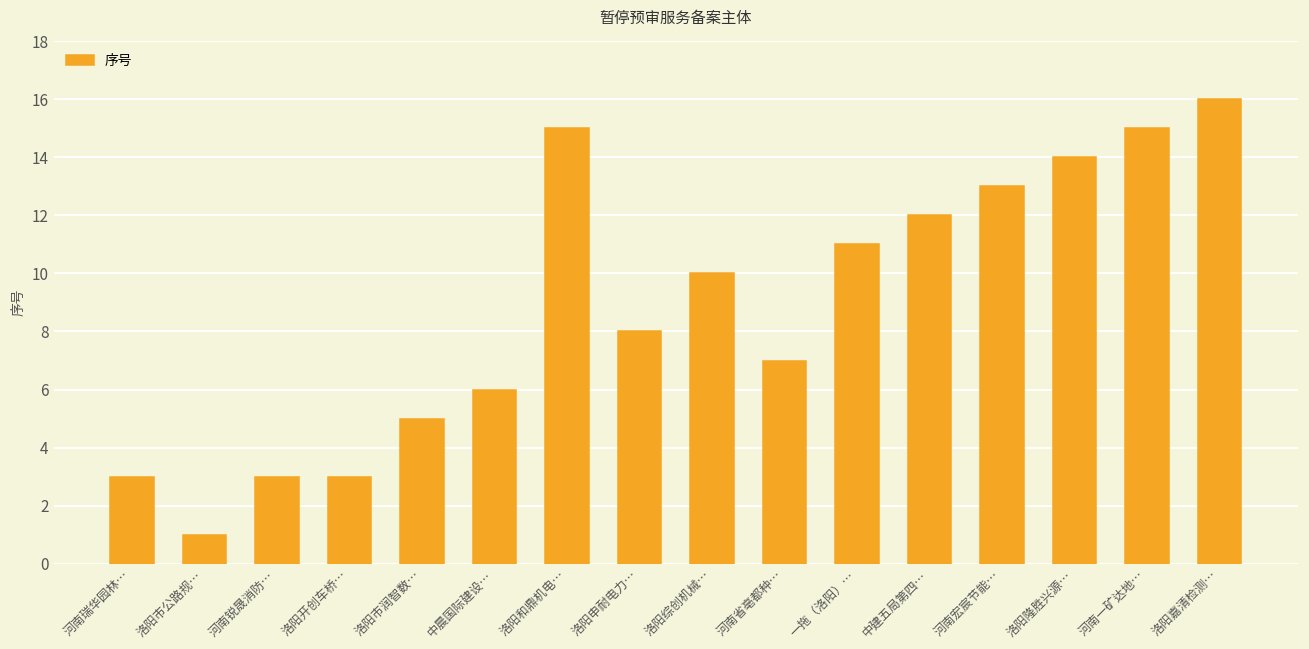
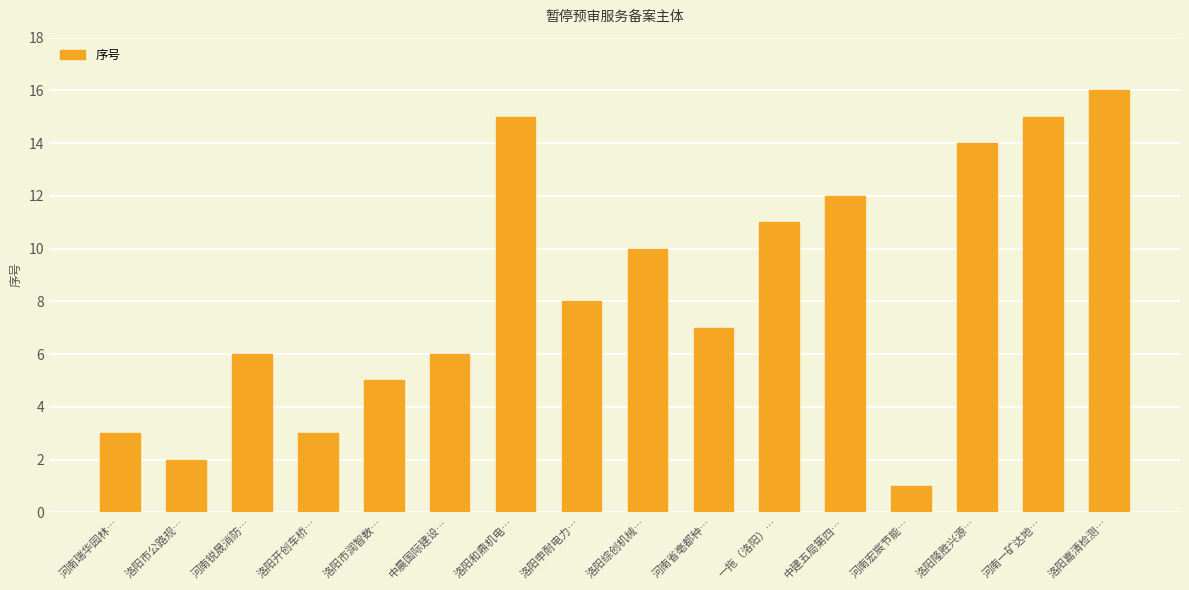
  {
    "河南瑞华园林…": 3,
-   "洛阳市公路规…": 1,
-   "河南锐晟消防…": 3,
+   "洛阳市公路规…": 2,
+   "河南锐晟消防…": 6,
    "洛阳开创车桥…": 3,
    "洛阳市润智数…": 5,
    "中晨国际建设…": 6,
    "洛阳和鼎机电…": 15,
    "洛阳申耐电力…": 8,
    "洛阳综创机械…": 10,
    "河南省亳都种…": 7,
    "一拖（洛阳）…": 11,
    "中建五局第四…": 12,
-   "河南宏宸节能…": 13,
+   "河南宏宸节能…": 1,
    "洛阳隆胜兴源…": 14,
    "河南一矿达地…": 15,
    "洛阳嘉清检测…": 16
  }
